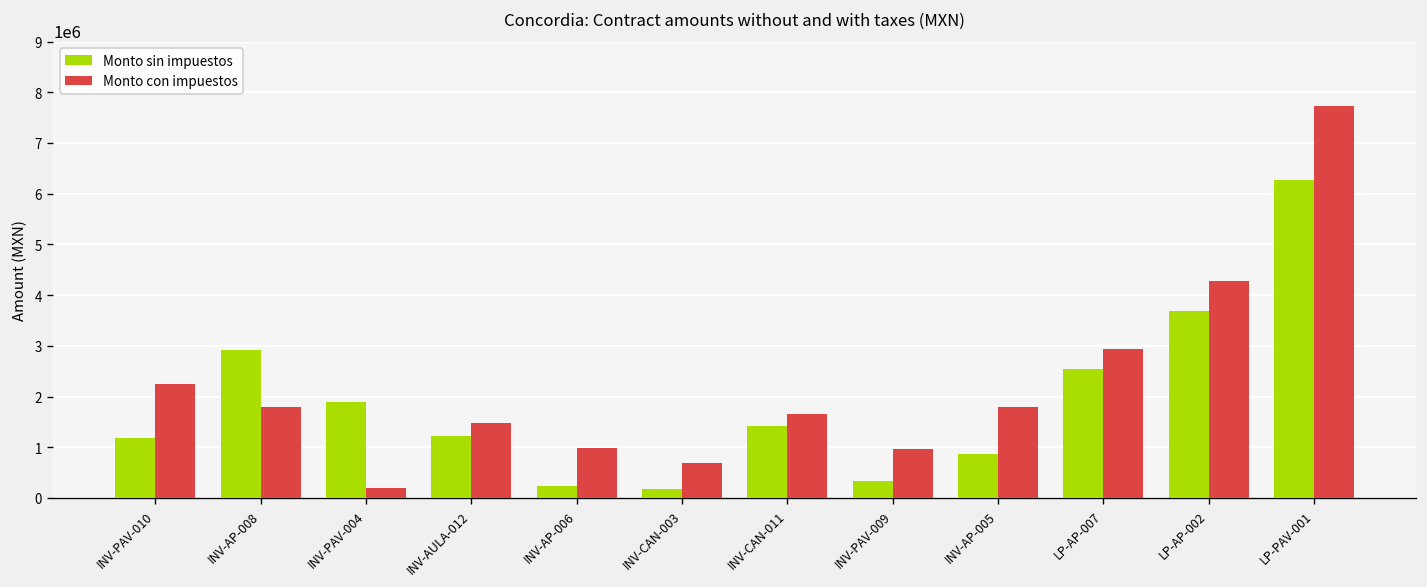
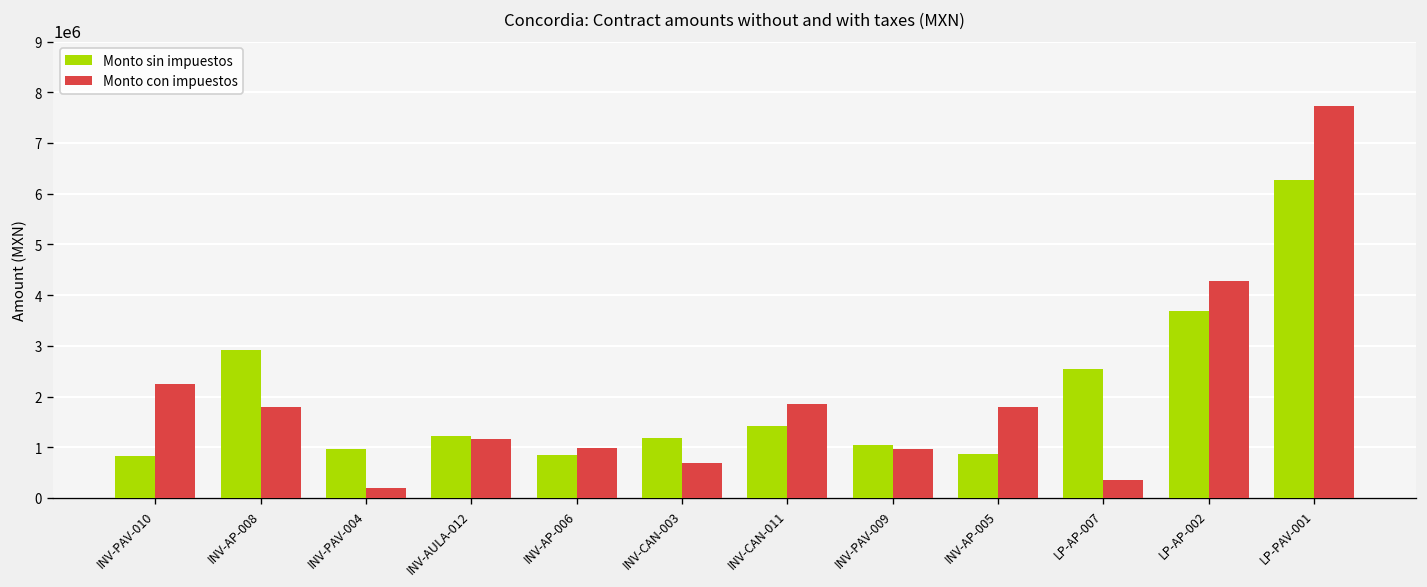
  {
    "Monto sin impuestos": {
-     "INV-PAV-010": 1200000,
+     "INV-PAV-010": 800000,
      "INV-AP-008": 2900000,
-     "INV-PAV-004": 1900000,
+     "INV-PAV-004": 1000000,
      "INV-AULA-012": 1200000,
-     "INV-AP-006": 200000,
-     "INV-CAN-003": 200000,
+     "INV-AP-006": 900000,
+     "INV-CAN-003": 1200000,
      "INV-CAN-011": 1400000,
-     "INV-PAV-009": 300000,
+     "INV-PAV-009": 1000000,
      "INV-AP-005": 900000,
      "LP-AP-007": 2500000,
      "LP-AP-002": 3700000,
      "LP-PAV-001": 6300000
    },
    "Monto con impuestos": {
      "INV-PAV-010": 2200000,
      "INV-AP-008": 1800000,
      "INV-PAV-004": 200000,
-     "INV-AULA-012": 1500000,
+     "INV-AULA-012": 1200000,
      "INV-AP-006": 1000000,
      "INV-CAN-003": 700000,
-     "INV-CAN-011": 1700000,
+     "INV-CAN-011": 1900000,
      "INV-PAV-009": 1000000,
      "INV-AP-005": 1800000,
-     "LP-AP-007": 2900000,
+     "LP-AP-007": 400000,
      "LP-AP-002": 4300000,
      "LP-PAV-001": 7700000
    }
  }
